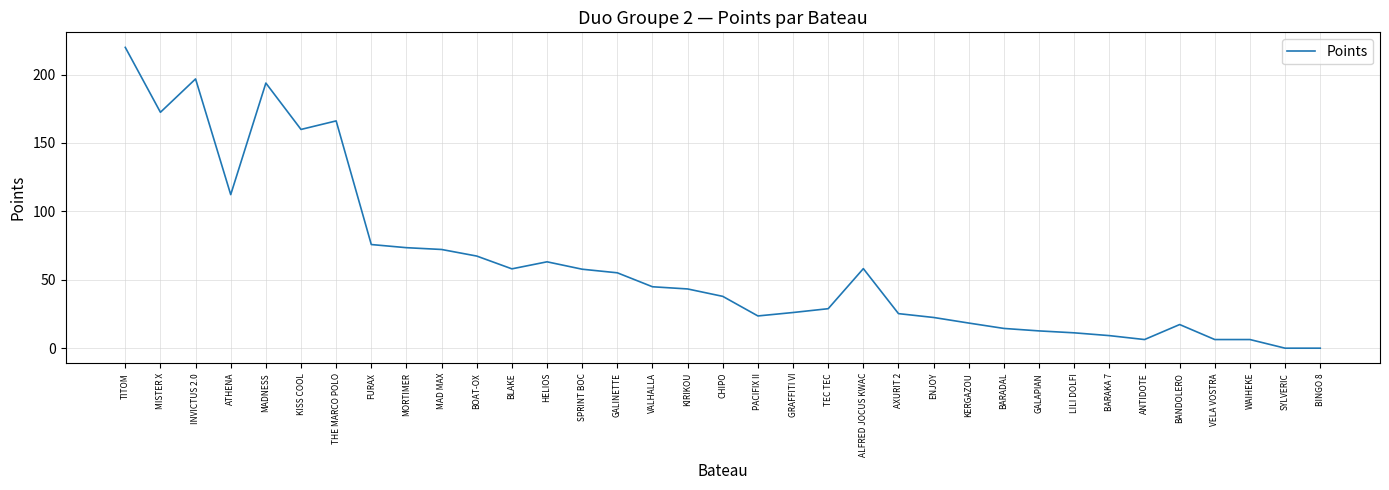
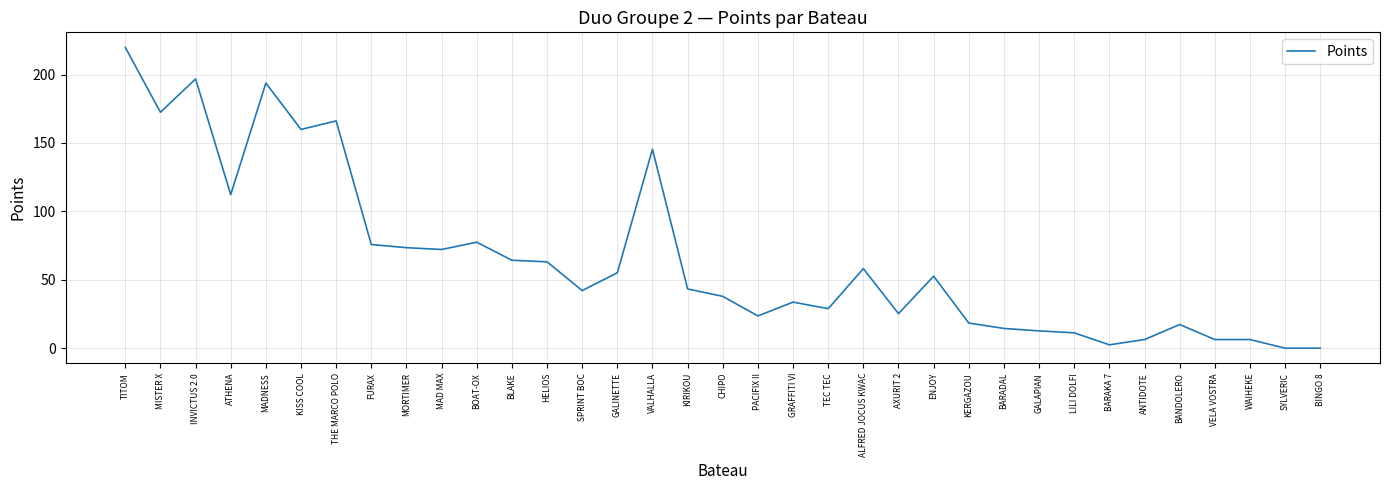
  {
    "TITOM": 220,
    "MISTER X": 172,
    "INVICTUS 2.0": 197,
    "ATHENA": 112,
    "MADNESS": 194,
    "KISS COOL": 160,
    "THE MARCO POLO": 166,
    "FURAX": 76,
    "MORTIMER": 73,
    "MAD MAX": 72,
-   "BOAT-OX": 67,
-   "BLAKE": 58,
+   "BOAT-OX": 77,
+   "BLAKE": 64,
    "HELIOS": 63,
-   "SPRINT BOC": 58,
+   "SPRINT BOC": 42,
    "GALINETTE": 55,
-   "VALHALLA": 45,
+   "VALHALLA": 145,
    "KIRIKOU": 43,
    "CHIPO": 38,
    "PACIFIX II": 24,
-   "GRAFFITI VI": 26,
+   "GRAFFITI VI": 34,
    "TEC TEC": 29,
    "ALFRED JOCUS KWAC": 58,
    "AXURIT 2": 25,
-   "ENJOY": 22,
+   "ENJOY": 53,
    "KERGAZOU": 18,
    "BARADAL": 14,
    "GALAPIAN": 13,
    "LILI DOLFI": 11,
-   "BARAKA 7": 9,
+   "BARAKA 7": 2,
    "ANTIDOTE": 6,
    "BANDOLERO": 17,
    "VELA VOSTRA": 6,
    "WAIHEKE": 6,
    "SYLVERIC": 0,
    "BINGO 8": 0
  }
